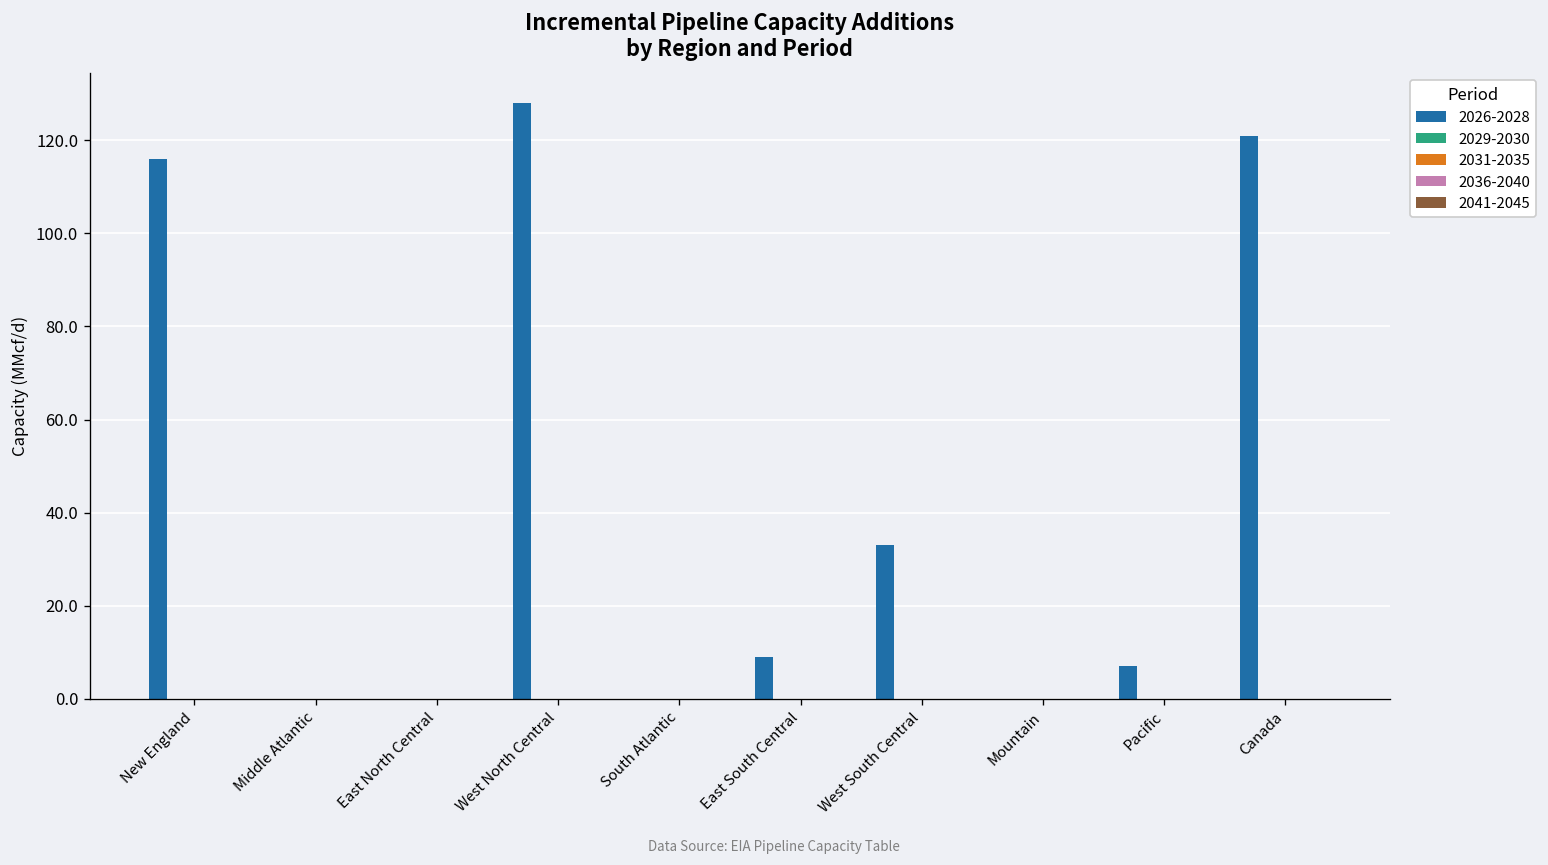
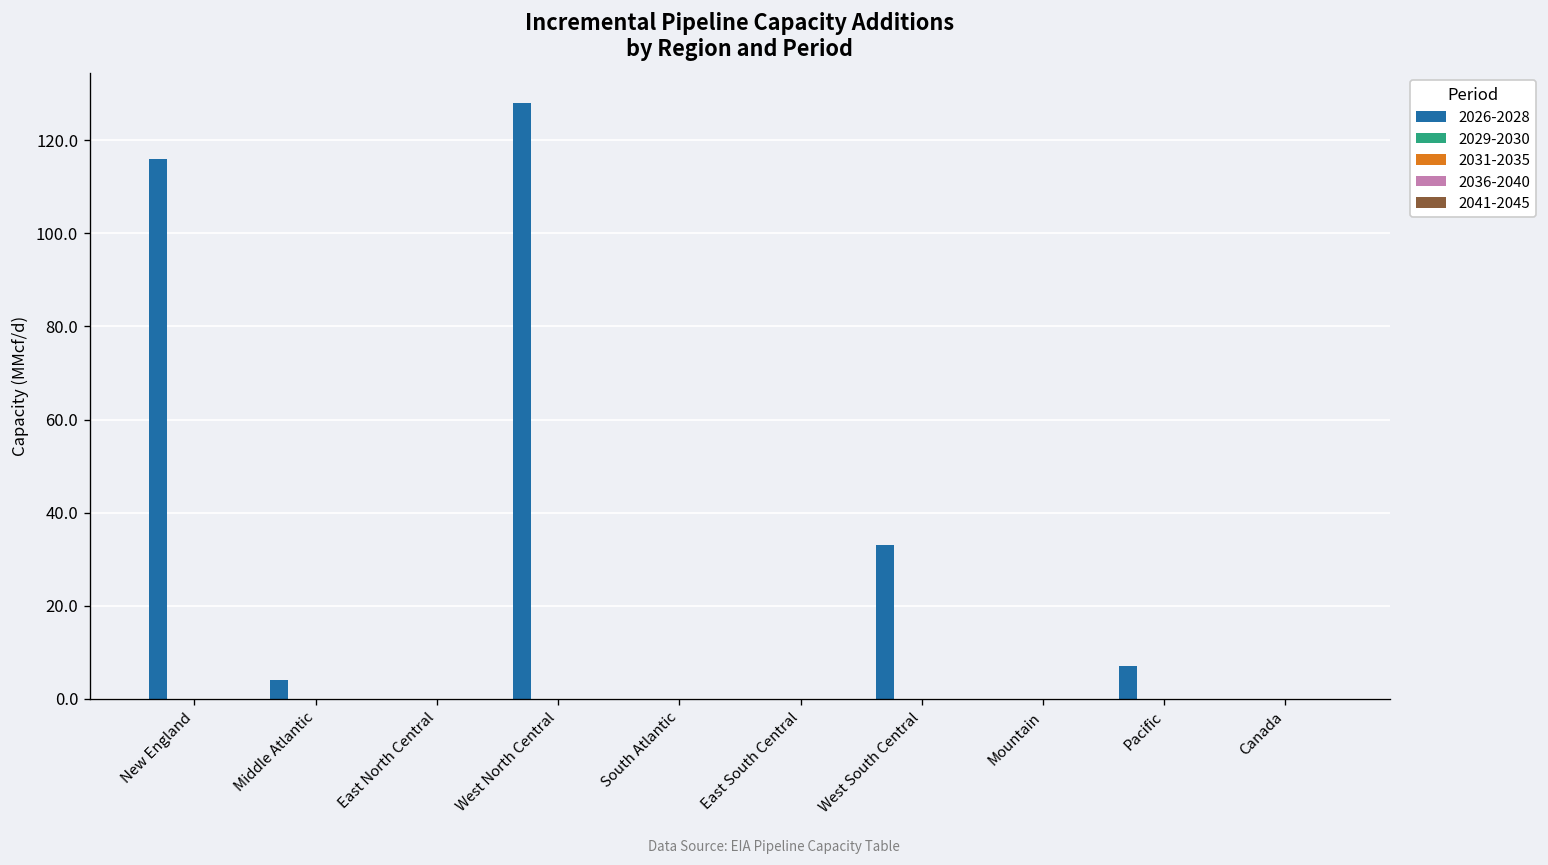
  {
    "2026-2028": {
      "New England": 116,
-     "Middle Atlantic": 0,
+     "Middle Atlantic": 4,
      "East North Central": 0,
      "West North Central": 128,
      "South Atlantic": 0,
-     "East South Central": 9,
+     "East South Central": 0,
      "West South Central": 33,
      "Mountain": 0,
      "Pacific": 7,
-     "Canada": 121
+     "Canada": 0
    },
    "2029-2030": {
      "New England": 0,
      "Middle Atlantic": 0,
      "East North Central": 0,
      "West North Central": 0,
      "South Atlantic": 0,
      "East South Central": 0,
      "West South Central": 0,
      "Mountain": 0,
      "Pacific": 0,
      "Canada": 0
    },
    "2031-2035": {
      "New England": 0,
      "Middle Atlantic": 0,
      "East North Central": 0,
      "West North Central": 0,
      "South Atlantic": 0,
      "East South Central": 0,
      "West South Central": 0,
      "Mountain": 0,
      "Pacific": 0,
      "Canada": 0
    },
    "2036-2040": {
      "New England": 0,
      "Middle Atlantic": 0,
      "East North Central": 0,
      "West North Central": 0,
      "South Atlantic": 0,
      "East South Central": 0,
      "West South Central": 0,
      "Mountain": 0,
      "Pacific": 0,
      "Canada": 0
    },
    "2041-2045": {
      "New England": 0,
      "Middle Atlantic": 0,
      "East North Central": 0,
      "West North Central": 0,
      "South Atlantic": 0,
      "East South Central": 0,
      "West South Central": 0,
      "Mountain": 0,
      "Pacific": 0,
      "Canada": 0
    }
  }
